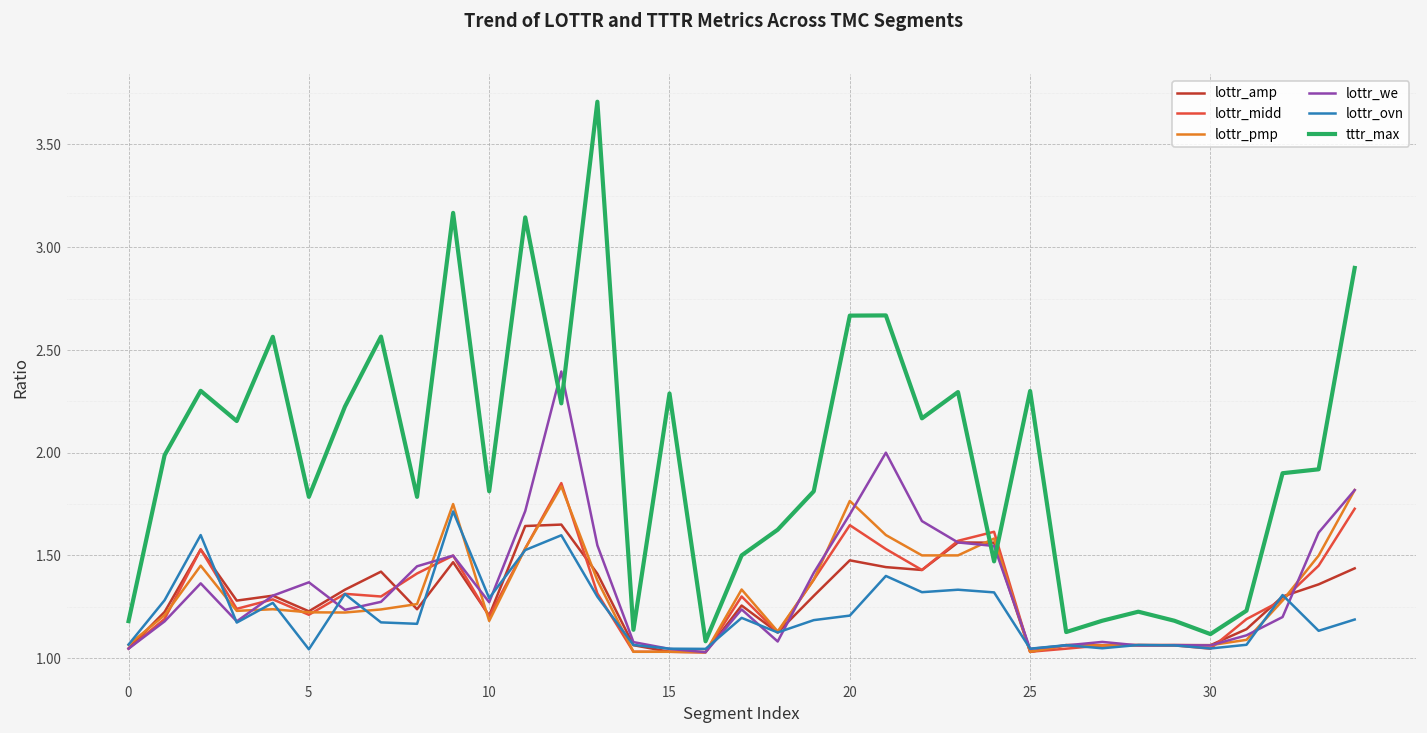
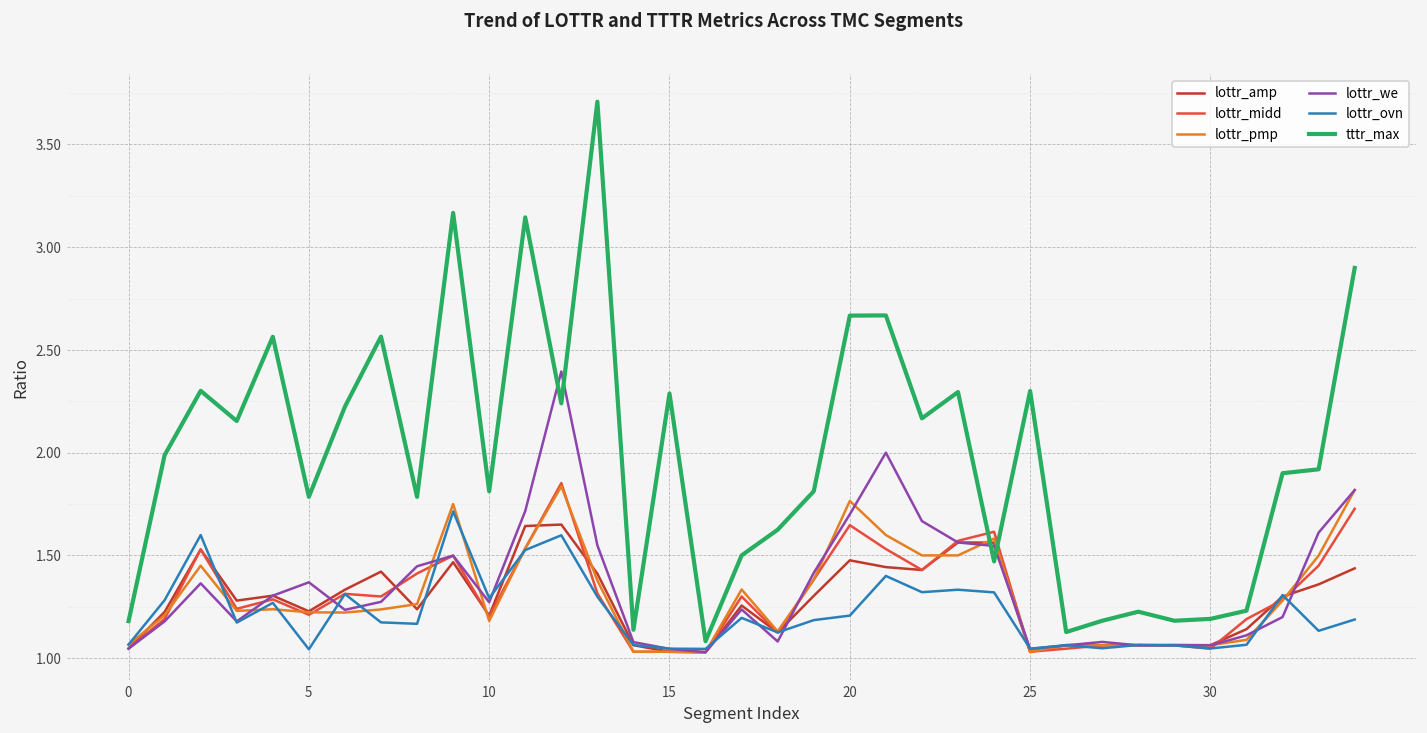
  {
    "lottr_we": {
      "5": 1.37,
      "10": 1.27,
      "20": 1.70
    },
    "lottr_ovn": {
      "5": 1.04,
      "10": 1.29,
      "20": 1.21
    },
    "tttr_max": {
      "0": 1.18,
      "5": 1.79,
      "10": 1.81,
      "15": 2.29,
      "20": 2.67,
      "25": 2.30,
-     "30": 1.12
+     "30": 1.19
    }
  }
